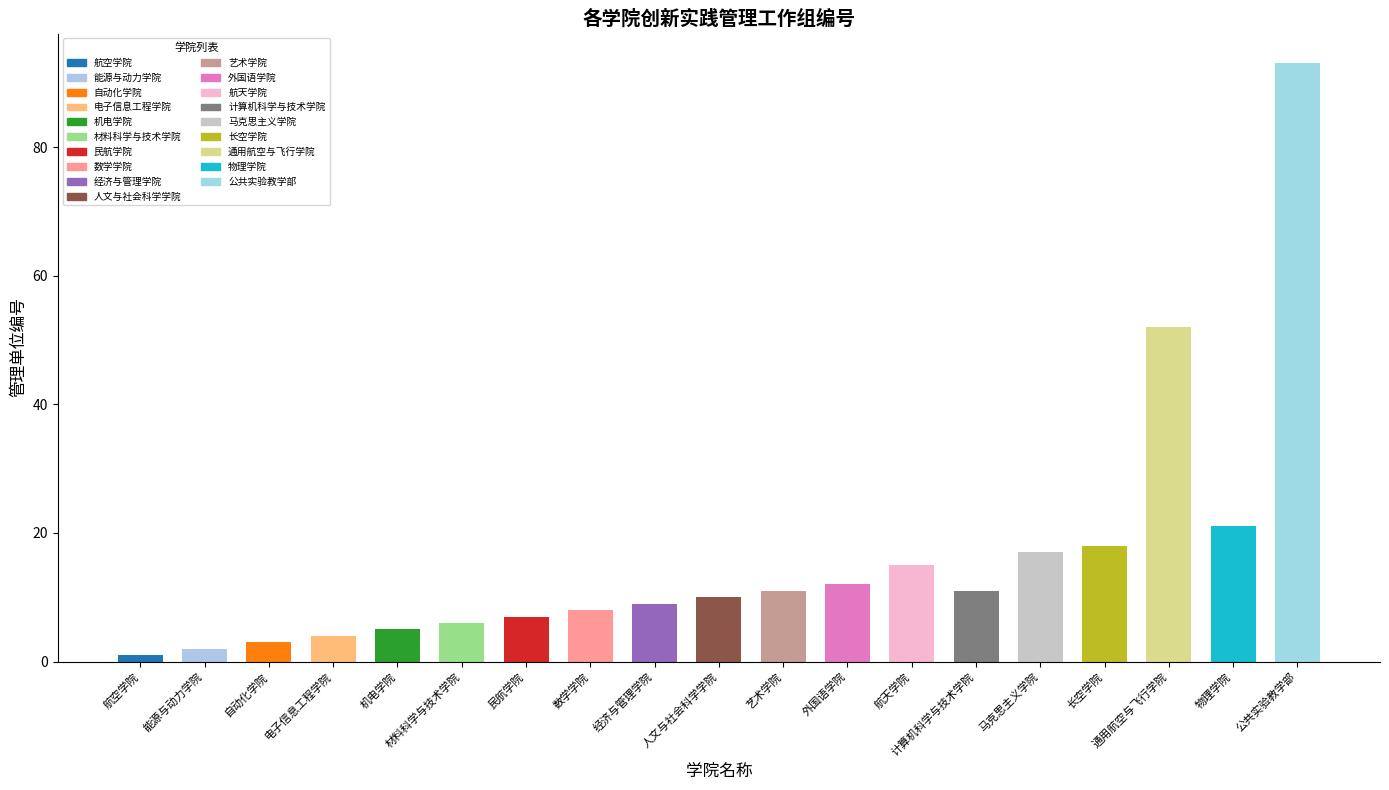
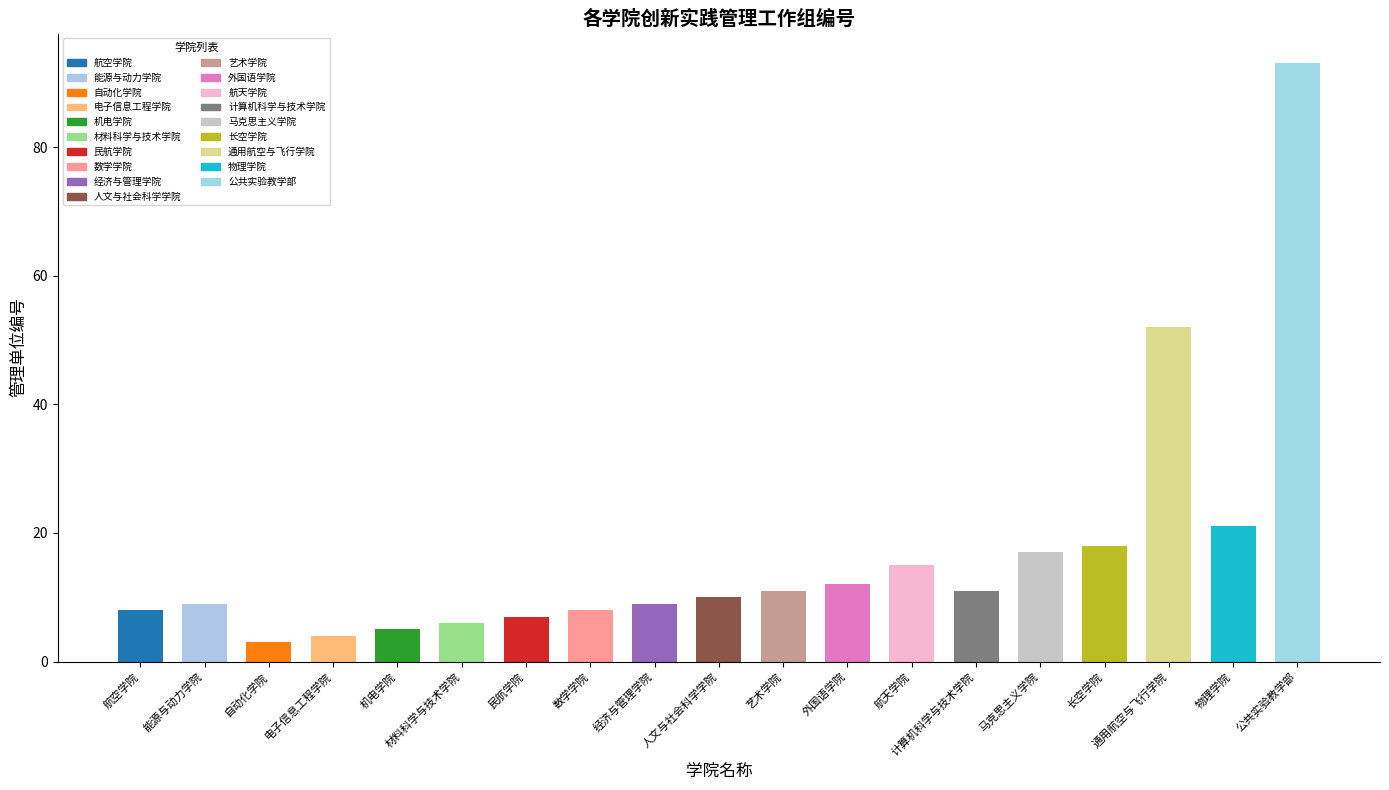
  {
-   "航空学院": 1,
-   "能源与动力学院": 2,
+   "航空学院": 8,
+   "能源与动力学院": 9,
    "自动化学院": 3,
    "电子信息工程学院": 4,
    "机电学院": 5,
    "材料科学与技术学院": 6,
    "民航学院": 7,
    "数学学院": 8,
    "经济与管理学院": 9,
    "人文与社会科学学院": 10,
    "艺术学院": 11,
    "外国语学院": 12,
    "航天学院": 15,
    "计算机科学与技术学院": 11,
    "马克思主义学院": 17,
    "长空学院": 18,
    "通用航空与飞行学院": 52,
    "物理学院": 21,
    "公共实验教学部": 93
  }
